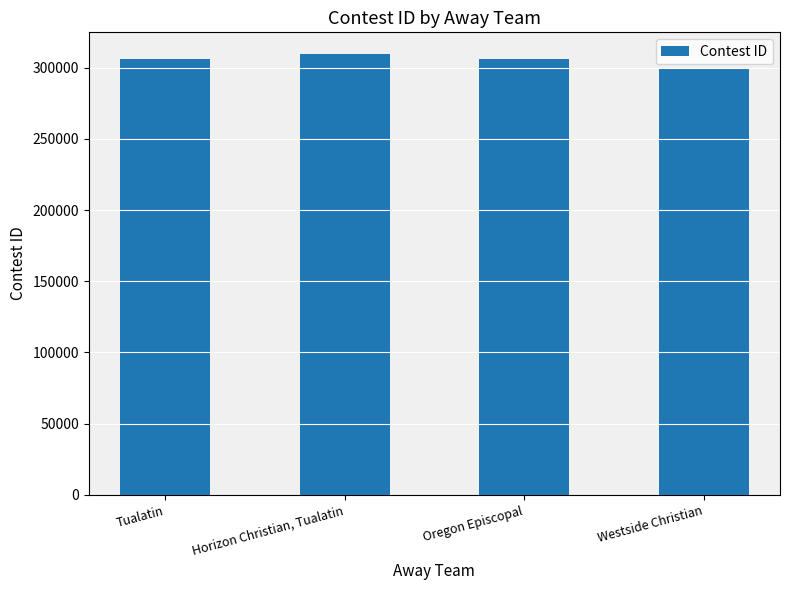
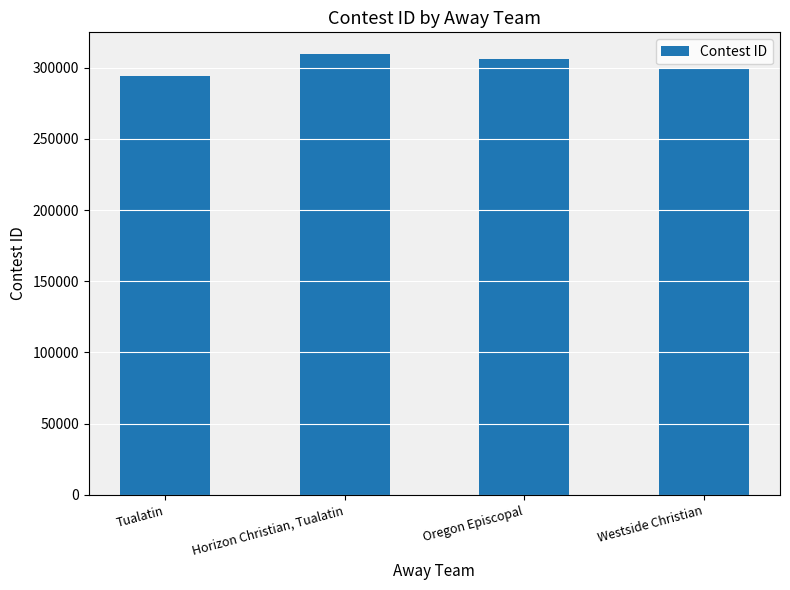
  {
-   "Tualatin": 306000,
+   "Tualatin": 294000,
    "Horizon Christian, Tualatin": 309000,
    "Oregon Episcopal": 306000,
    "Westside Christian": 300000
  }
